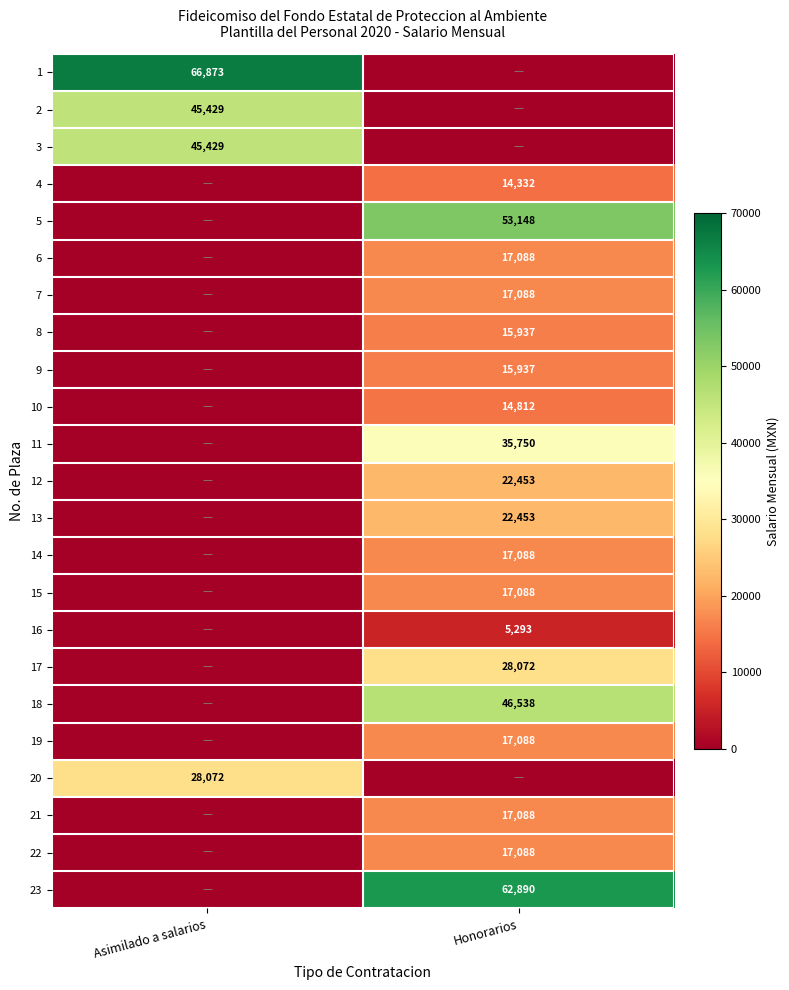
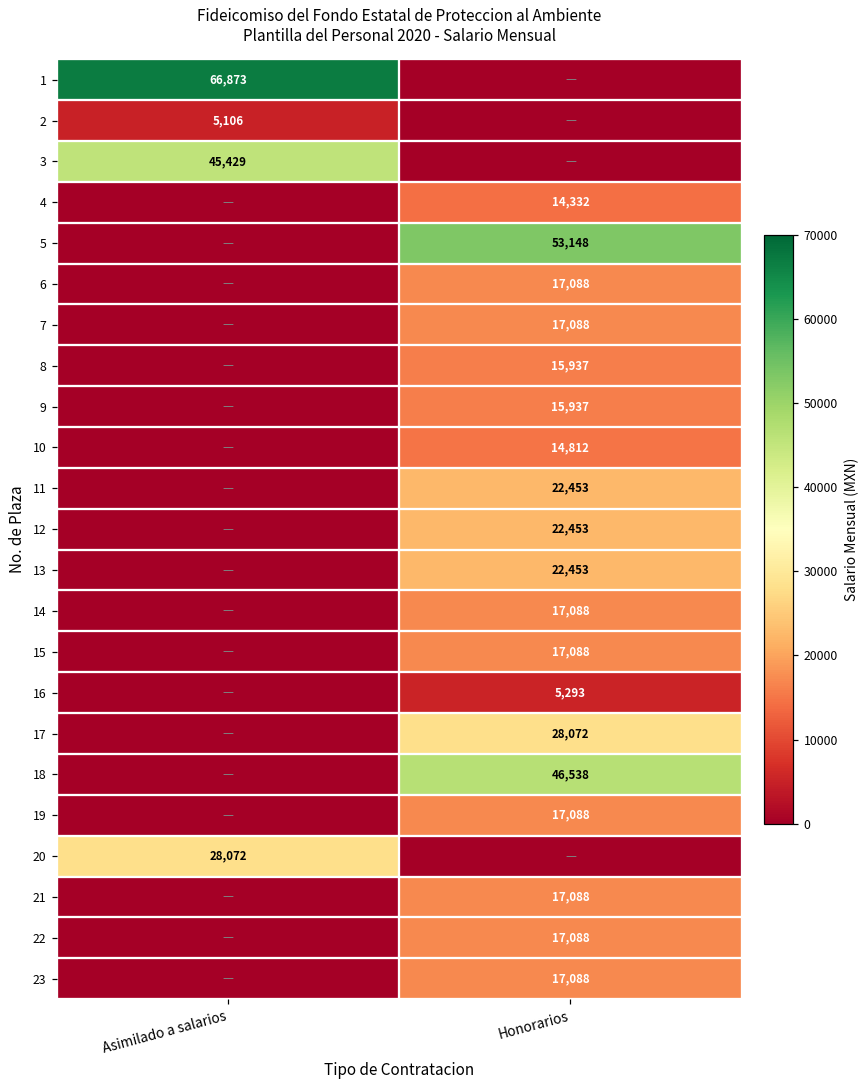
  {
    "1": {
      "Asimilado a salarios": "66,873"
    },
    "2": {
-     "Asimilado a salarios": "45,429"
+     "Asimilado a salarios": "5,106"
    },
    "3": {
      "Asimilado a salarios": "45,429"
    },
    "4": {
      "Honorarios": "14,332"
    },
    "5": {
      "Honorarios": "53,148"
    },
    "6": {
      "Honorarios": "17,088"
    },
    "7": {
      "Honorarios": "17,088"
    },
    "8": {
      "Honorarios": "15,937"
    },
    "9": {
      "Honorarios": "15,937"
    },
    "10": {
      "Honorarios": "14,812"
    },
    "11": {
-     "Honorarios": "35,750"
+     "Honorarios": "22,453"
    },
    "12": {
      "Honorarios": "22,453"
    },
    "13": {
      "Honorarios": "22,453"
    },
    "14": {
      "Honorarios": "17,088"
    },
    "15": {
      "Honorarios": "17,088"
    },
    "16": {
      "Honorarios": "5,293"
    },
    "17": {
      "Honorarios": "28,072"
    },
    "18": {
      "Honorarios": "46,538"
    },
    "19": {
      "Honorarios": "17,088"
    },
    "20": {
      "Asimilado a salarios": "28,072"
    },
    "21": {
      "Honorarios": "17,088"
    },
    "22": {
      "Honorarios": "17,088"
    },
    "23": {
-     "Honorarios": "62,890"
+     "Honorarios": "17,088"
    }
  }
